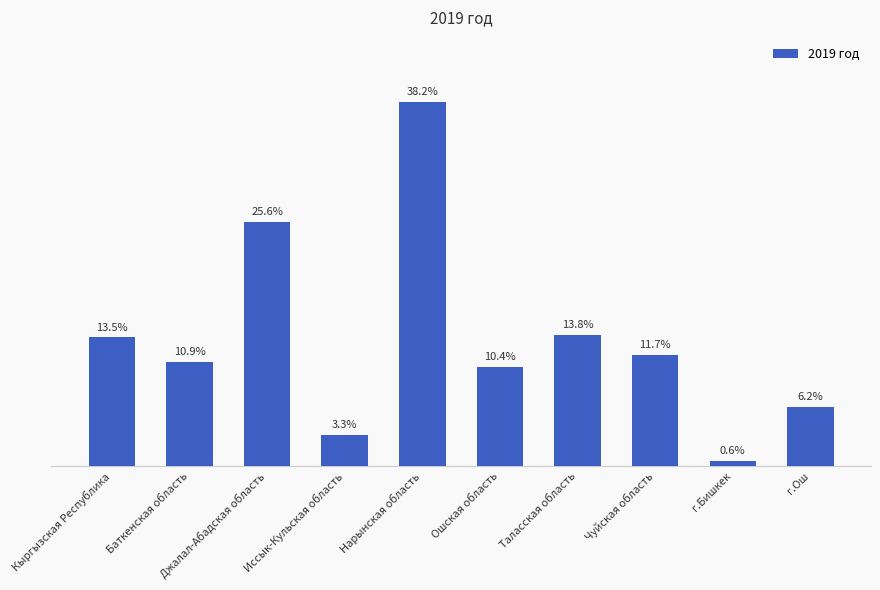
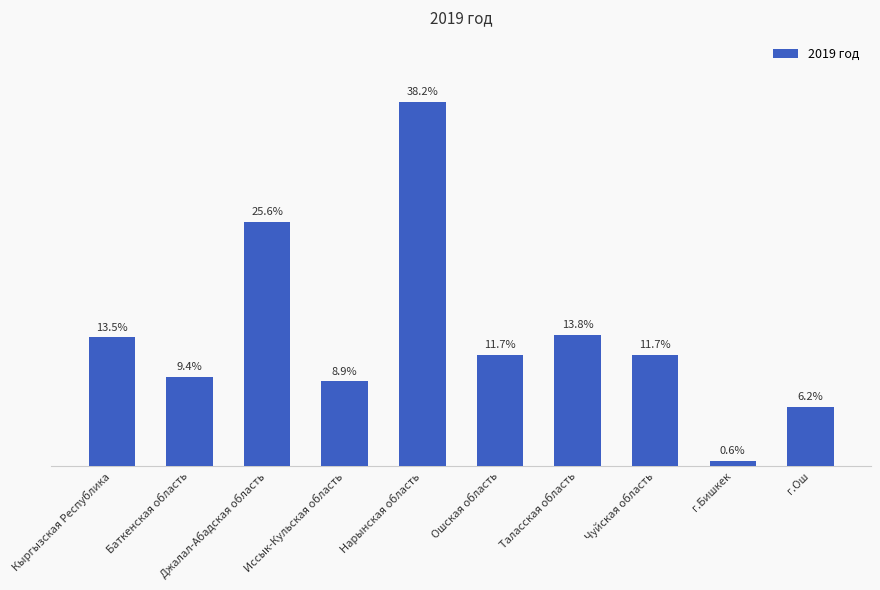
  {
    "Кыргызская Республика": "13.5%",
-   "Баткенская область": "10.9%",
+   "Баткенская область": "9.4%",
    "Джалал-Абадская область": "25.6%",
-   "Иссык-Кульская область": "3.3%",
+   "Иссык-Кульская область": "8.9%",
    "Нарынская область": "38.2%",
-   "Ошская область": "10.4%",
+   "Ошская область": "11.7%",
    "Таласская область": "13.8%",
    "Чуйская область": "11.7%",
    "г.Бишкек": "0.6%",
    "г.Ош": "6.2%"
  }
